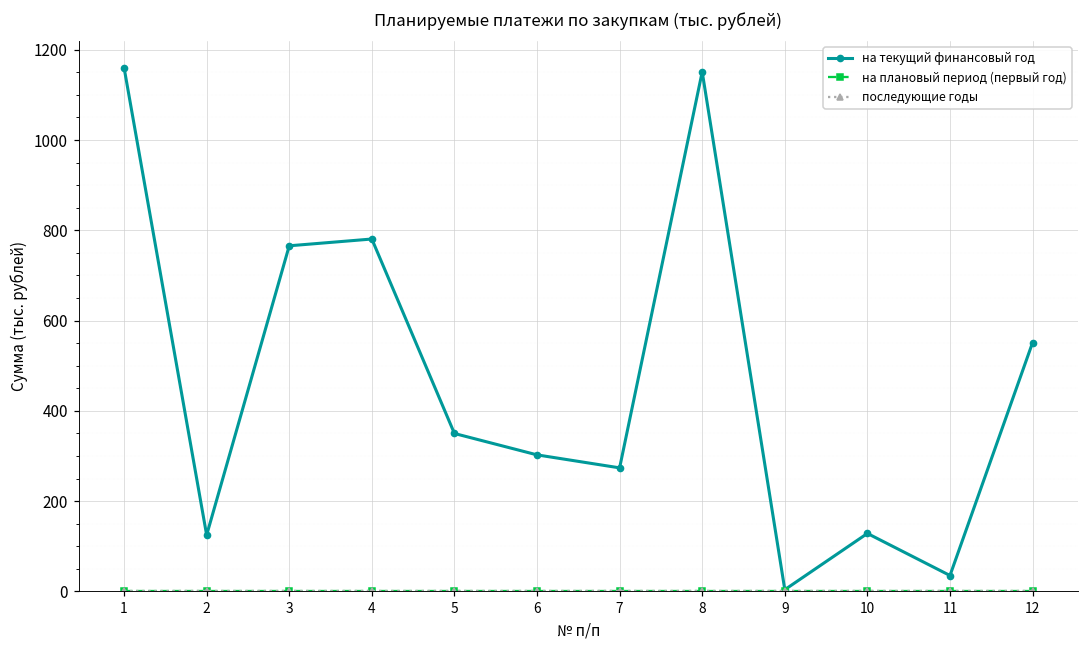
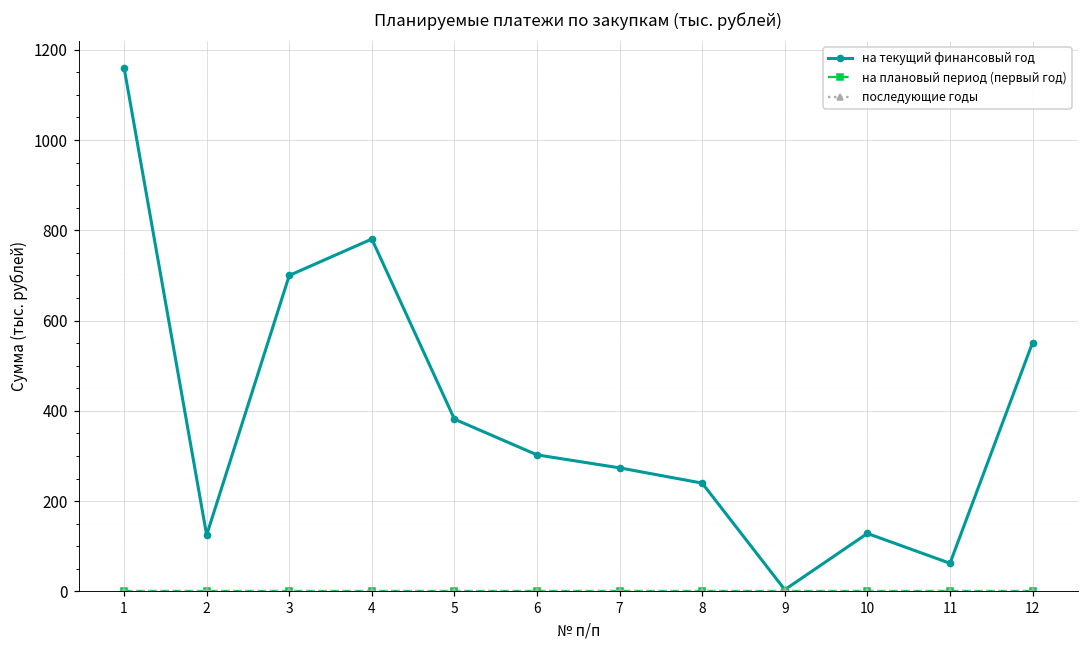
  {
    "на текущий финансовый год": {
      "1": 1160,
      "2": 130,
-     "3": 770,
+     "3": 700,
      "4": 780,
-     "5": 350,
+     "5": 380,
      "6": 300,
      "7": 270,
-     "8": 1150,
+     "8": 240,
      "10": 130,
-     "11": 40,
+     "11": 60,
      "12": 550
    },
    "последующие годы": {
      "1": 0,
      "2": 0,
      "3": 0,
      "4": 0,
      "5": 0,
      "6": 0,
      "7": 0,
      "8": 0,
      "10": 0,
      "11": 0,
      "12": 0
    }
  }
